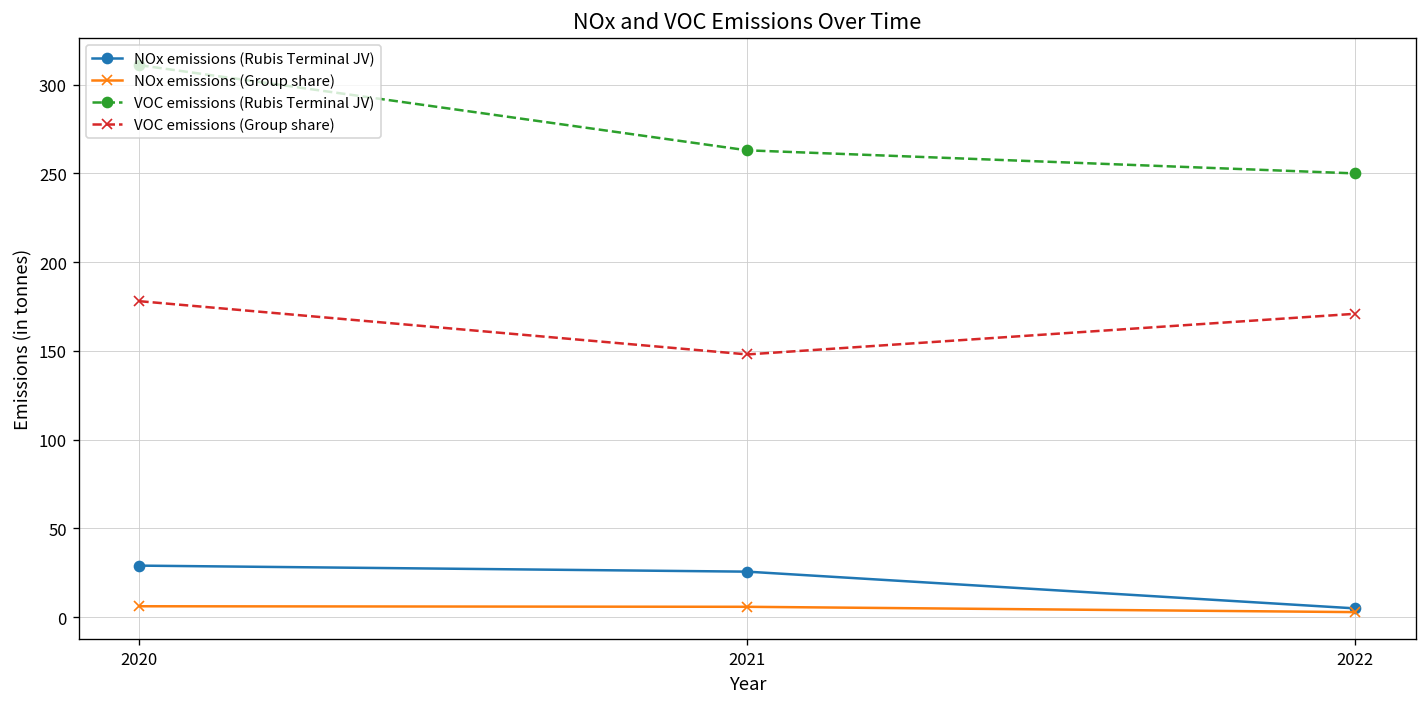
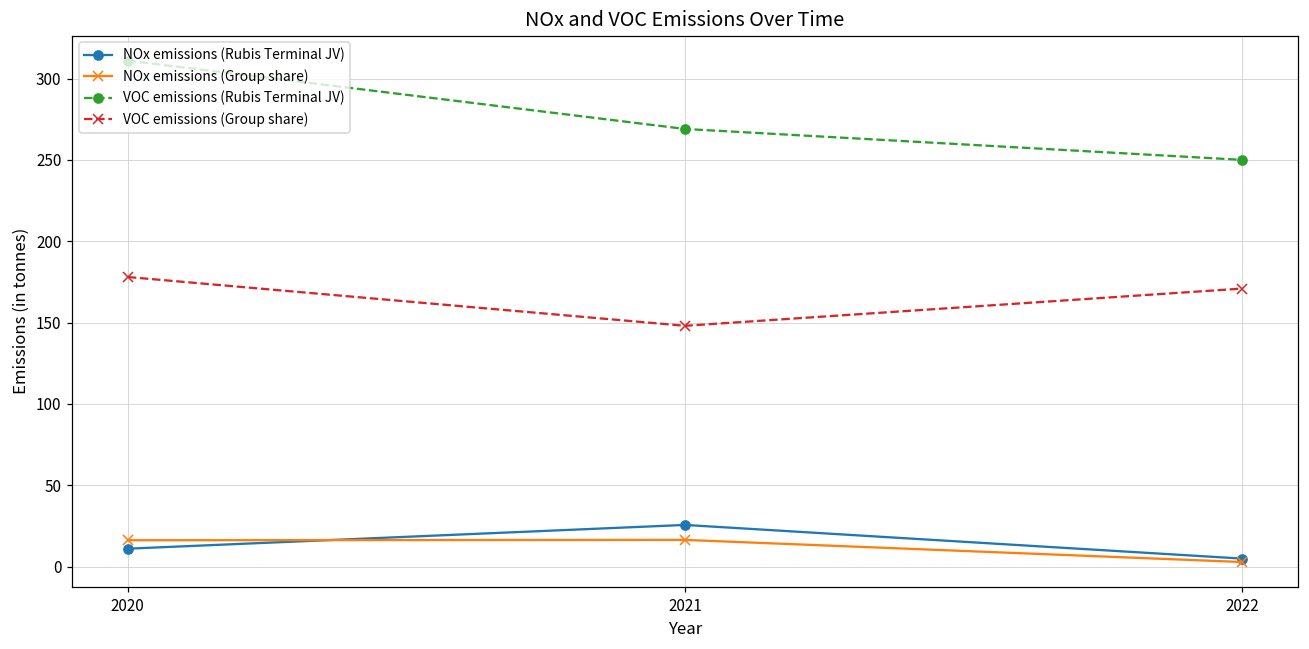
  {
    "NOx emissions (Rubis Terminal JV)": {
-     "2020": 29,
+     "2020": 11,
      "2021": 26,
      "2022": 5
    },
    "NOx emissions (Group share)": {
-     "2020": 6,
-     "2021": 6,
+     "2020": 16,
+     "2021": 16,
      "2022": 3
    },
    "VOC emissions (Rubis Terminal JV)": {
-     "2021": 263,
+     "2021": 269,
      "2022": 250
    },
    "VOC emissions (Group share)": {
      "2020": 178,
      "2021": 148,
      "2022": 171
    }
  }
